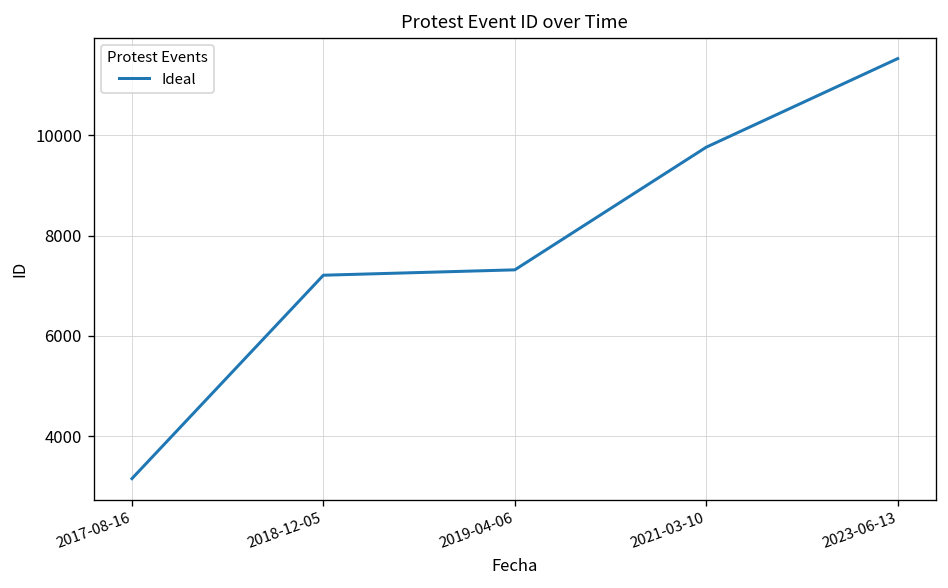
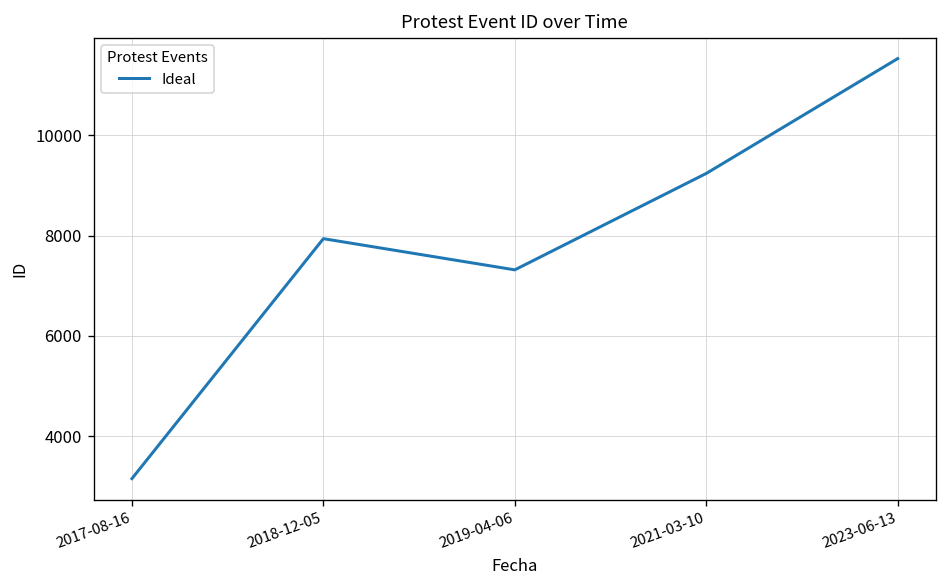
  {
    "2017-08-16": 3200,
-   "2018-12-05": 7200,
+   "2018-12-05": 7900,
    "2019-04-06": 7300,
-   "2021-03-10": 9800,
+   "2021-03-10": 9200,
    "2023-06-13": 11500
  }
